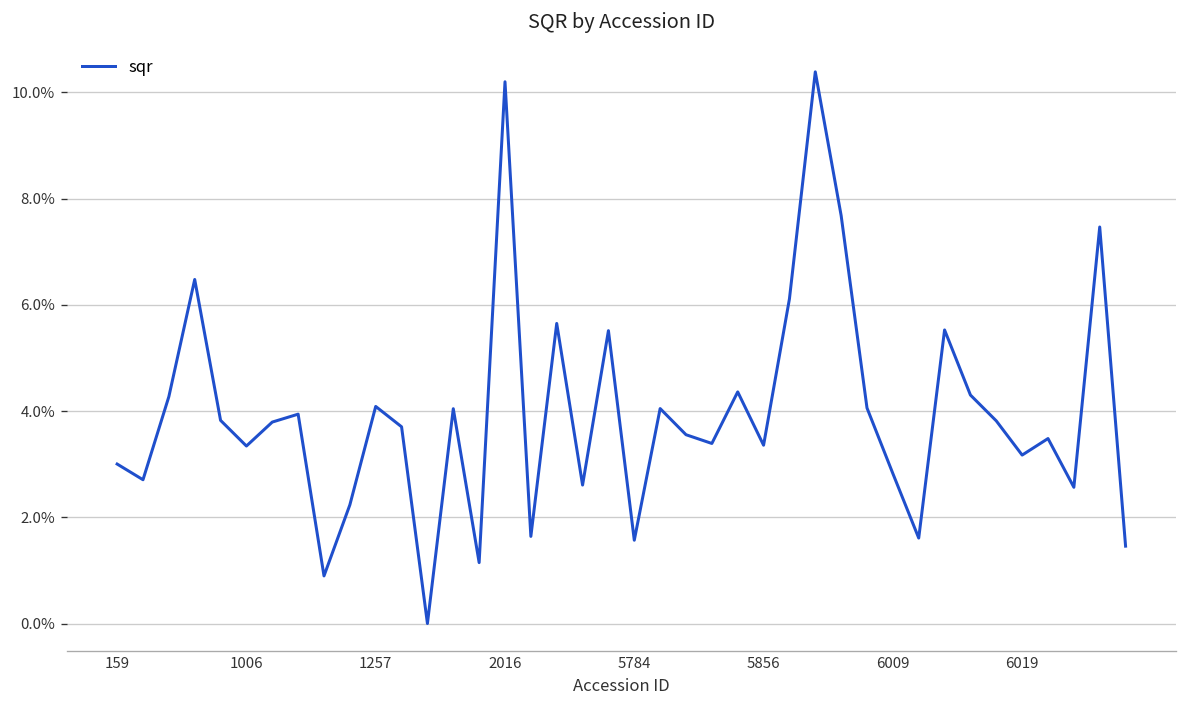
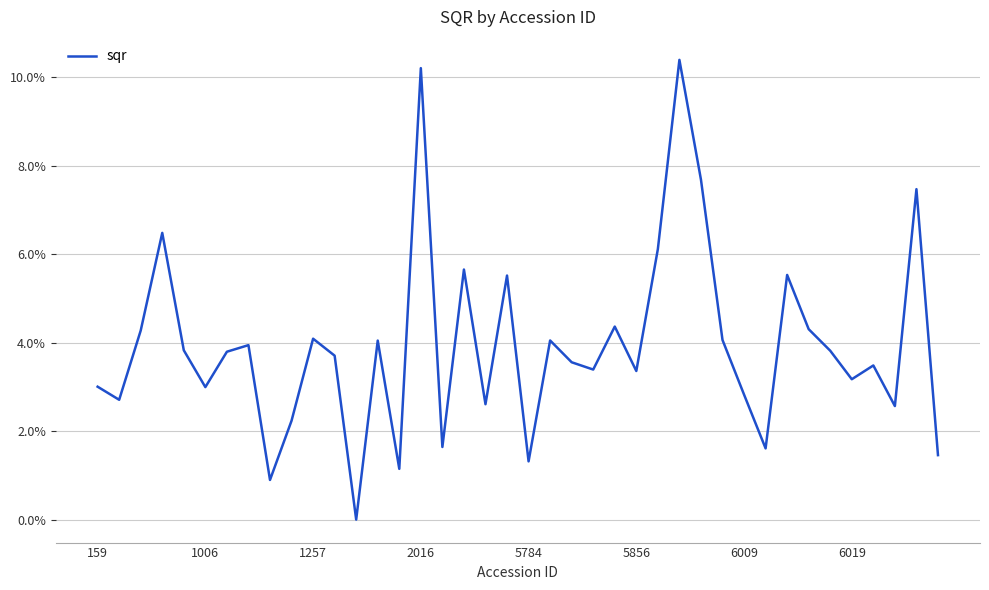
  {
    "159": "3.0%",
-   "1006": "3.3%",
+   "1006": "3.0%",
    "1257": "4.1%",
    "2016": "10.2%",
-   "5784": "1.6%",
+   "5784": "1.3%",
    "5856": "3.4%",
    "6009": "2.8%",
    "6019": "3.2%"
  }
